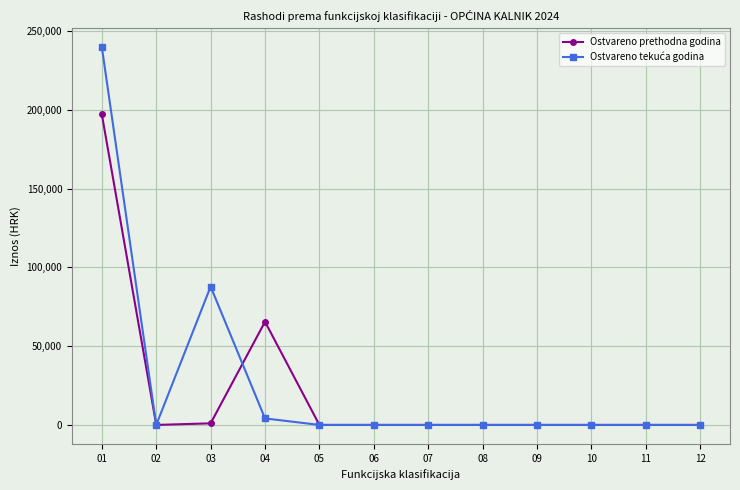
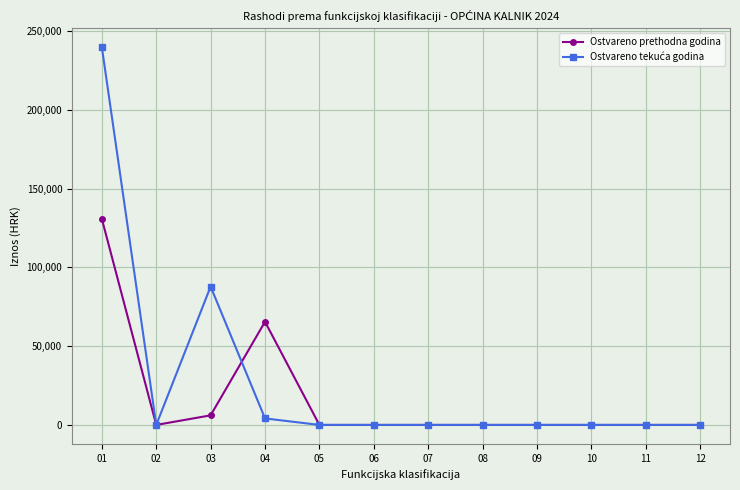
  {
    "Ostvareno prethodna godina": {
-     "01": "197,000",
-     "03": "1,000",
+     "01": "131,000",
+     "03": "6,000",
      "04": "65,000"
    },
    "Ostvareno tekuća godina": {
      "01": "240,000",
      "03": "88,000",
      "04": "4,000"
    }
  }
